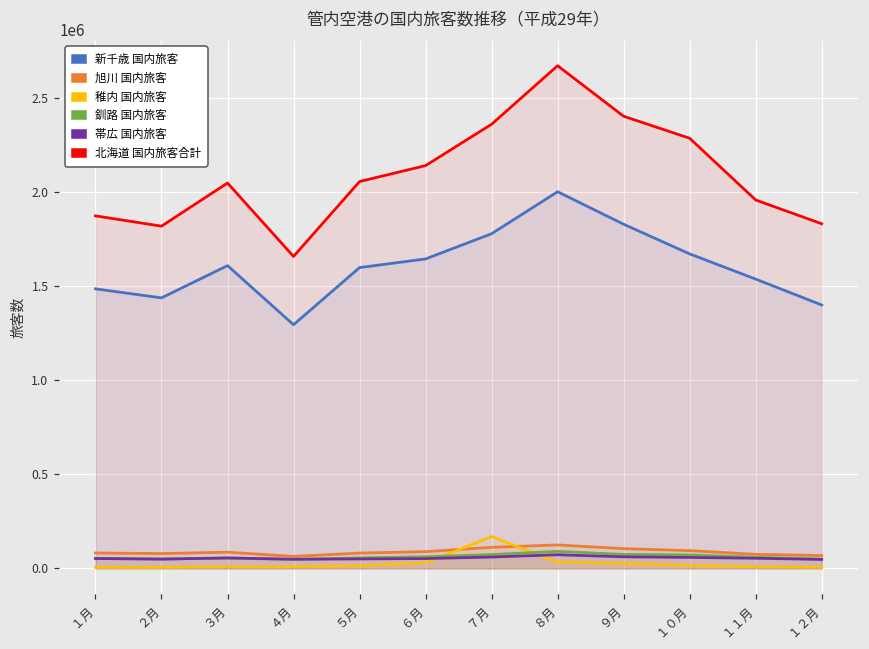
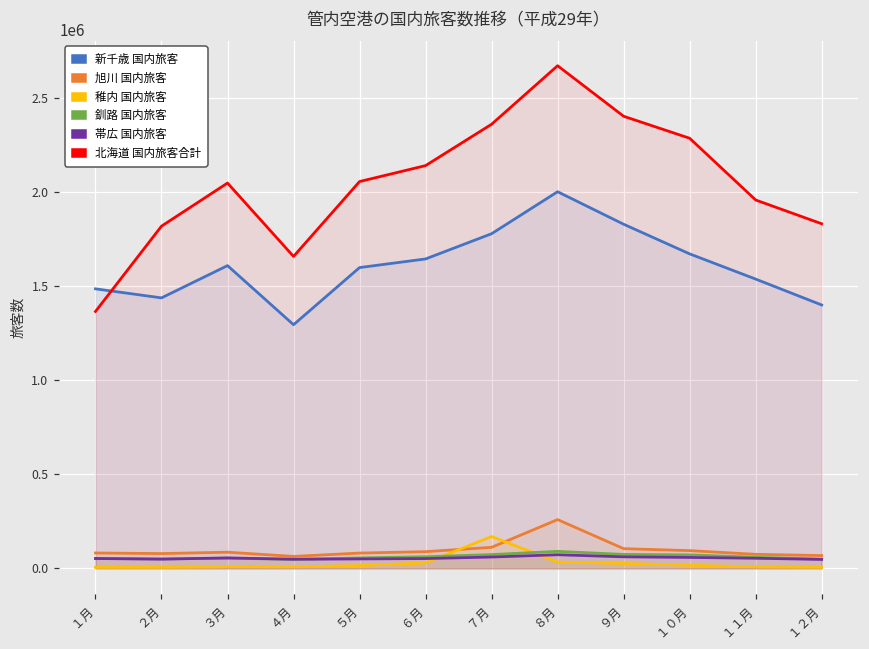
  {
    "新千歳 国内旅客": {
      "１月": 1490000,
      "２月": 1440000,
      "３月": 1610000,
      "４月": 1290000,
      "５月": 1600000,
      "６月": 1640000,
      "７月": 1780000,
      "８月": 2000000,
      "９月": 1830000,
      "１０月": 1670000,
      "１１月": 1540000,
      "１２月": 1400000
    },
    "旭川 国内旅客": {
      "１月": 80000,
      "２月": 80000,
      "３月": 90000,
      "４月": 60000,
      "５月": 80000,
      "６月": 90000,
      "７月": 110000,
-     "８月": 120000,
+     "８月": 260000,
      "９月": 100000,
      "１０月": 90000,
      "１１月": 70000,
      "１２月": 70000
    },
    "稚内 国内旅客": {
      "１月": 10000,
      "２月": 10000,
      "３月": 10000,
      "４月": 10000,
      "５月": 20000,
      "６月": 30000,
      "７月": 170000,
      "８月": 30000,
      "９月": 30000,
      "１０月": 20000,
      "１１月": 10000,
      "１２月": 10000
    },
    "釧路 国内旅客": {
      "８月": 90000
    },
    "帯広 国内旅客": {
      "８月": 70000
    },
    "北海道 国内旅客合計": {
-     "１月": 1870000,
+     "１月": 1360000,
      "２月": 1820000,
      "３月": 2050000,
      "４月": 1660000,
      "５月": 2050000,
      "６月": 2140000,
      "７月": 2360000,
      "８月": 2670000,
      "９月": 2400000,
      "１０月": 2290000,
      "１１月": 1960000,
      "１２月": 1830000
    }
  }
